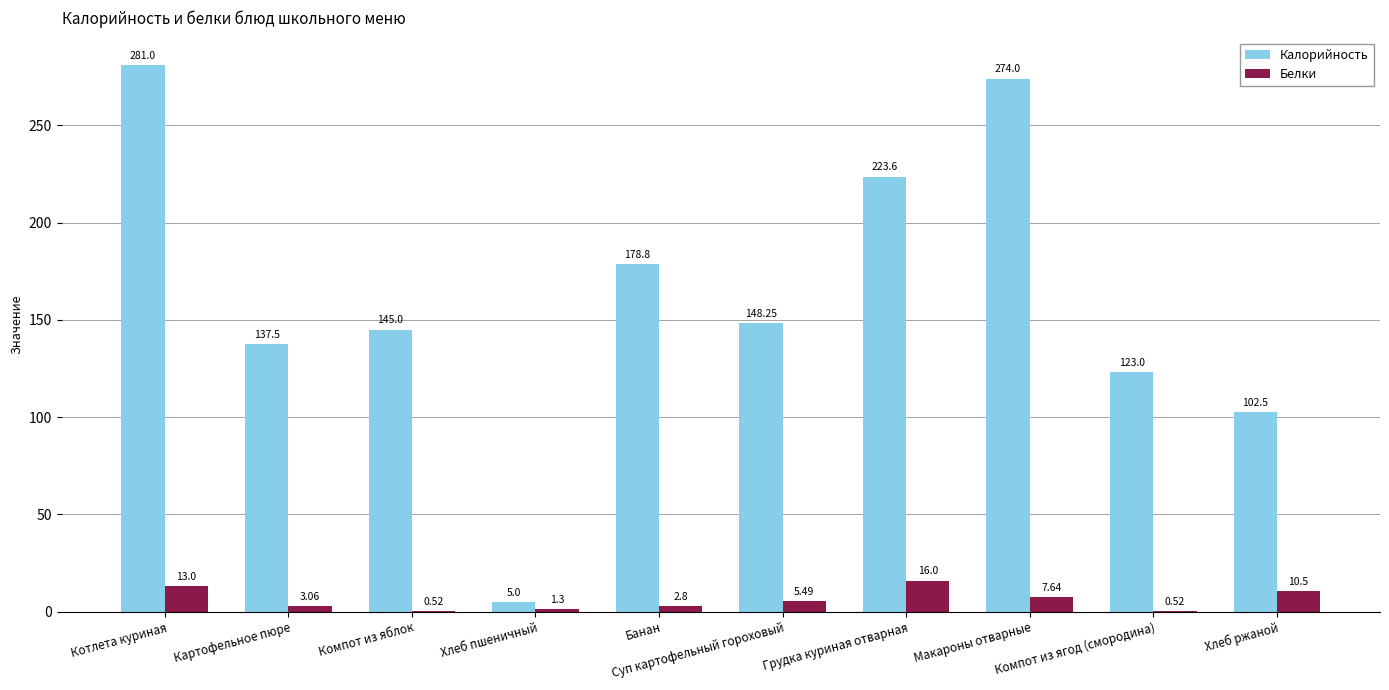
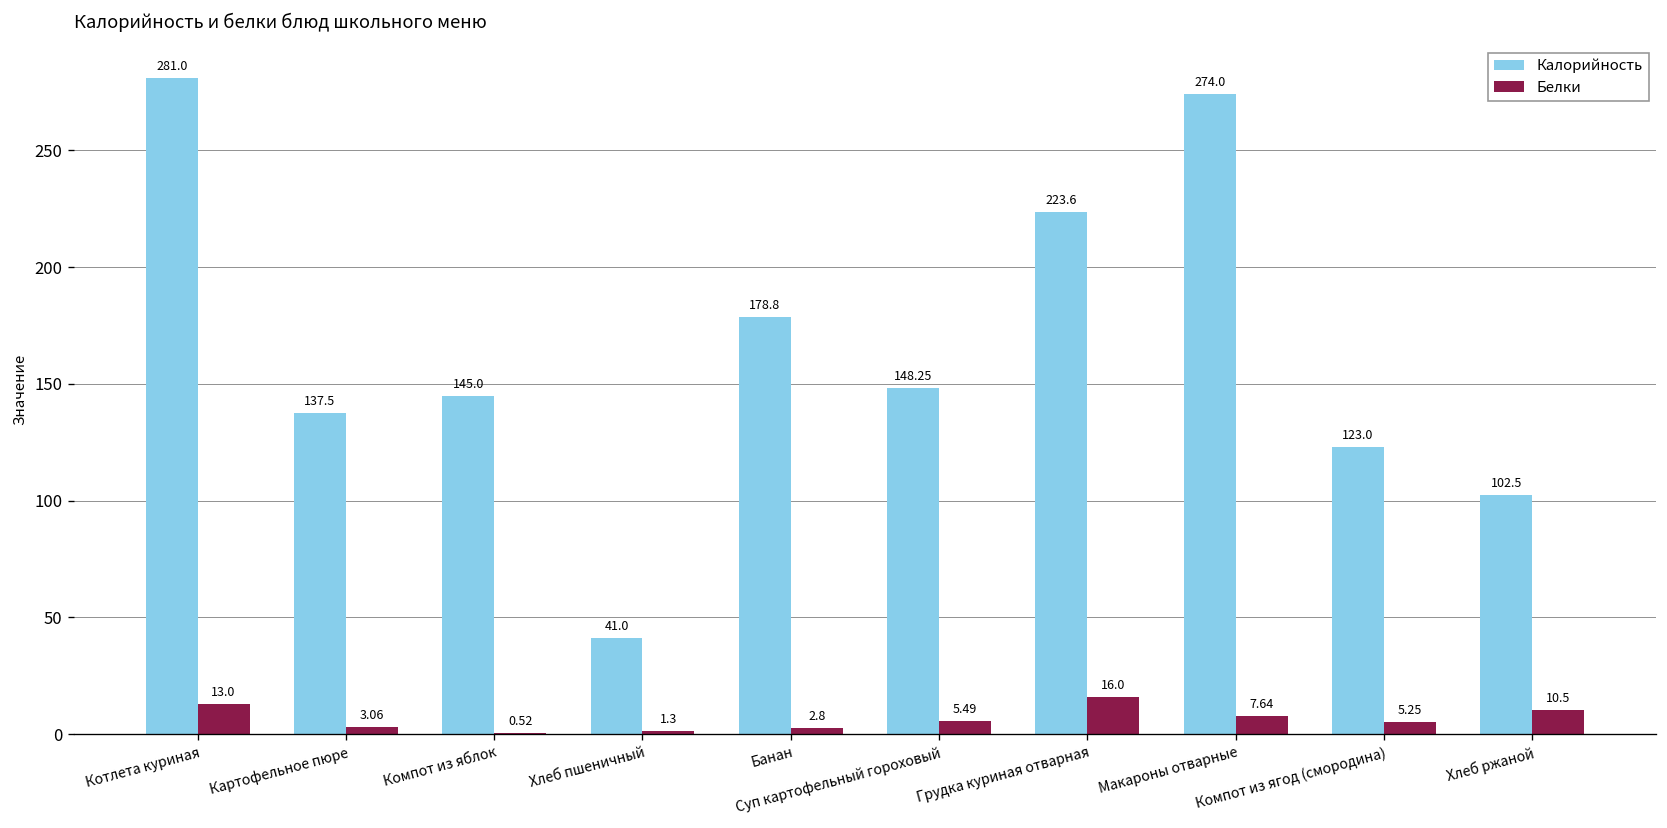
  {
    "Калорийность": {
      "Котлета куриная": 281.0,
      "Картофельное пюре": 137.5,
      "Компот из яблок": 145.0,
-     "Хлеб пшеничный": 5.0,
+     "Хлеб пшеничный": 41.0,
      "Банан": 178.8,
      "Суп картофельный гороховый": 148.25,
      "Грудка куриная отварная": 223.6,
      "Макароны отварные": 274.0,
      "Компот из ягод (смородина)": 123.0,
      "Хлеб ржаной": 102.5
    },
    "Белки": {
      "Котлета куриная": 13.0,
      "Картофельное пюре": 3.06,
      "Компот из яблок": 0.52,
      "Хлеб пшеничный": 1.3,
      "Банан": 2.8,
      "Суп картофельный гороховый": 5.49,
      "Грудка куриная отварная": 16.0,
      "Макароны отварные": 7.64,
-     "Компот из ягод (смородина)": 0.52,
+     "Компот из ягод (смородина)": 5.25,
      "Хлеб ржаной": 10.5
    }
  }
